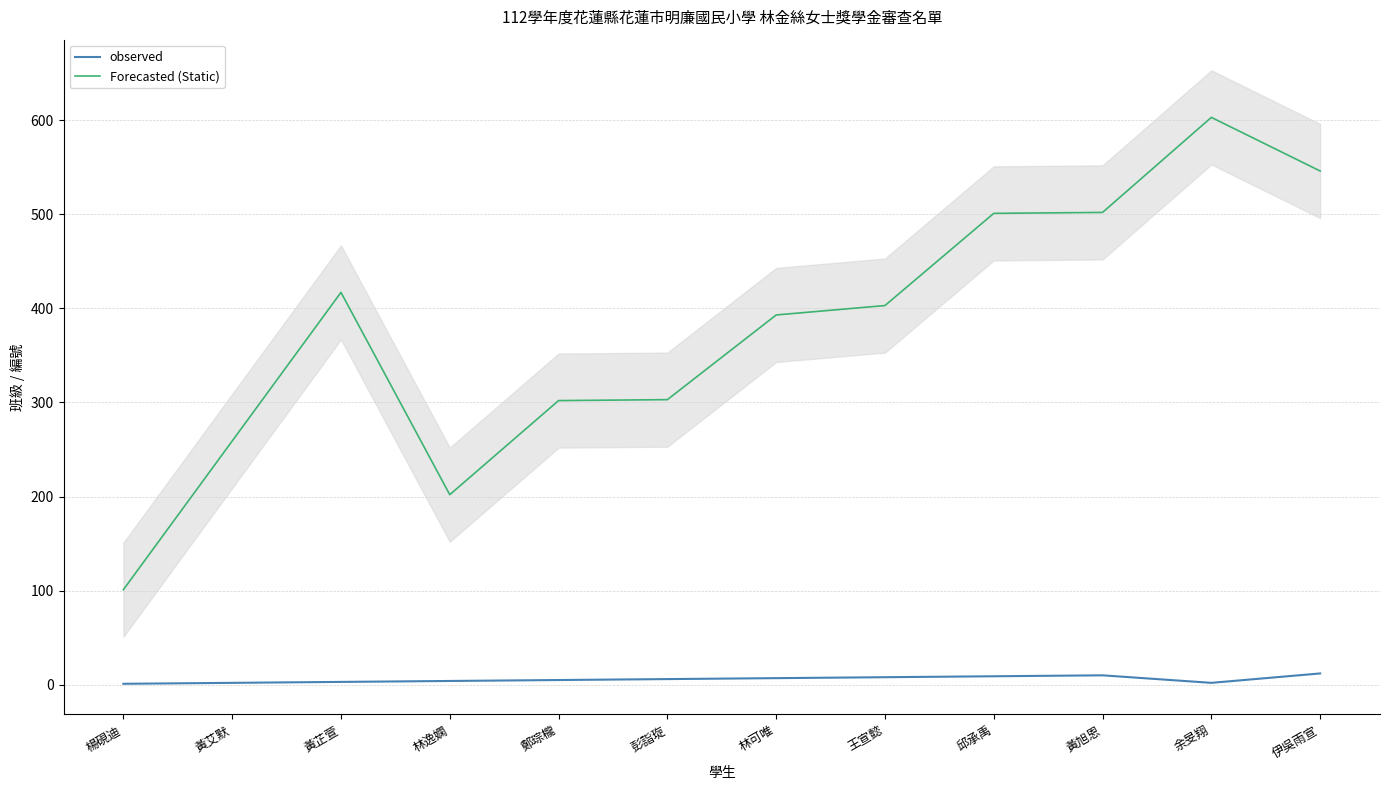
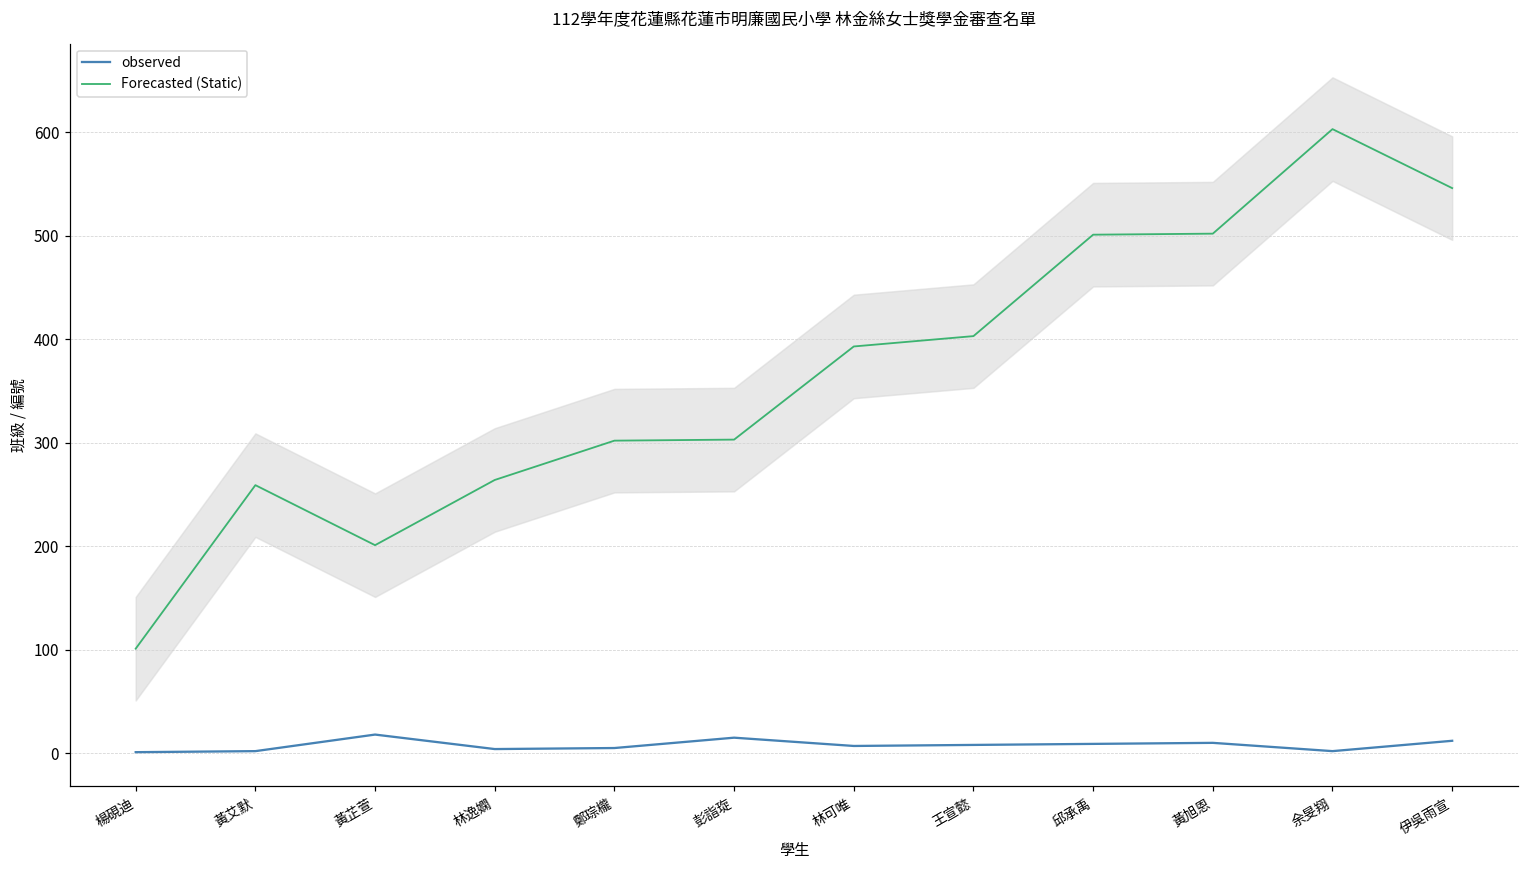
  {
    "observed": {
      "楊硯迪": 0,
      "黃艾默": 0,
-     "黃芷萱": 0,
+     "黃芷萱": 20,
      "林逸嫻": 0,
      "鄭琮櫳": 10,
-     "彭詣琁": 10,
+     "彭詣琁": 20,
      "林可唯": 10,
      "王宣懿": 10,
      "邱承禹": 10,
      "黃旭恩": 10,
      "余旻翔": 0,
      "伊吳雨宣": 10
    },
    "Forecasted (Static)": {
      "楊硯迪": 100,
      "黃艾默": 260,
-     "黃芷萱": 420,
-     "林逸嫻": 200,
+     "黃芷萱": 200,
+     "林逸嫻": 260,
      "鄭琮櫳": 300,
      "彭詣琁": 300,
      "林可唯": 390,
      "王宣懿": 400,
      "邱承禹": 500,
      "黃旭恩": 500,
      "余旻翔": 600,
      "伊吳雨宣": 550
    }
  }
